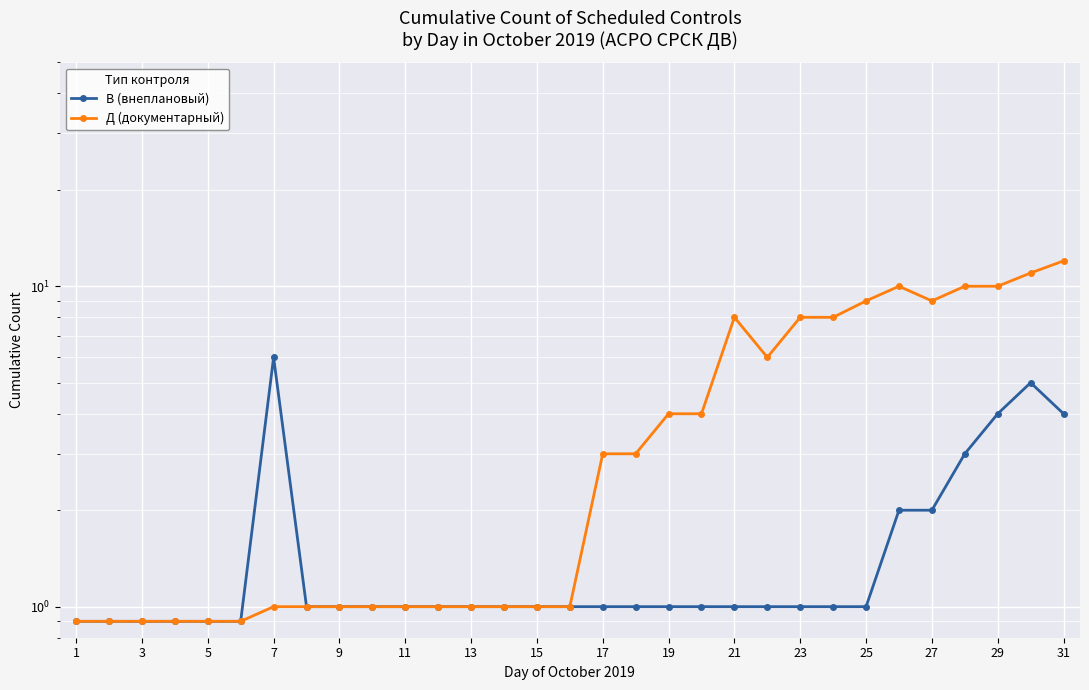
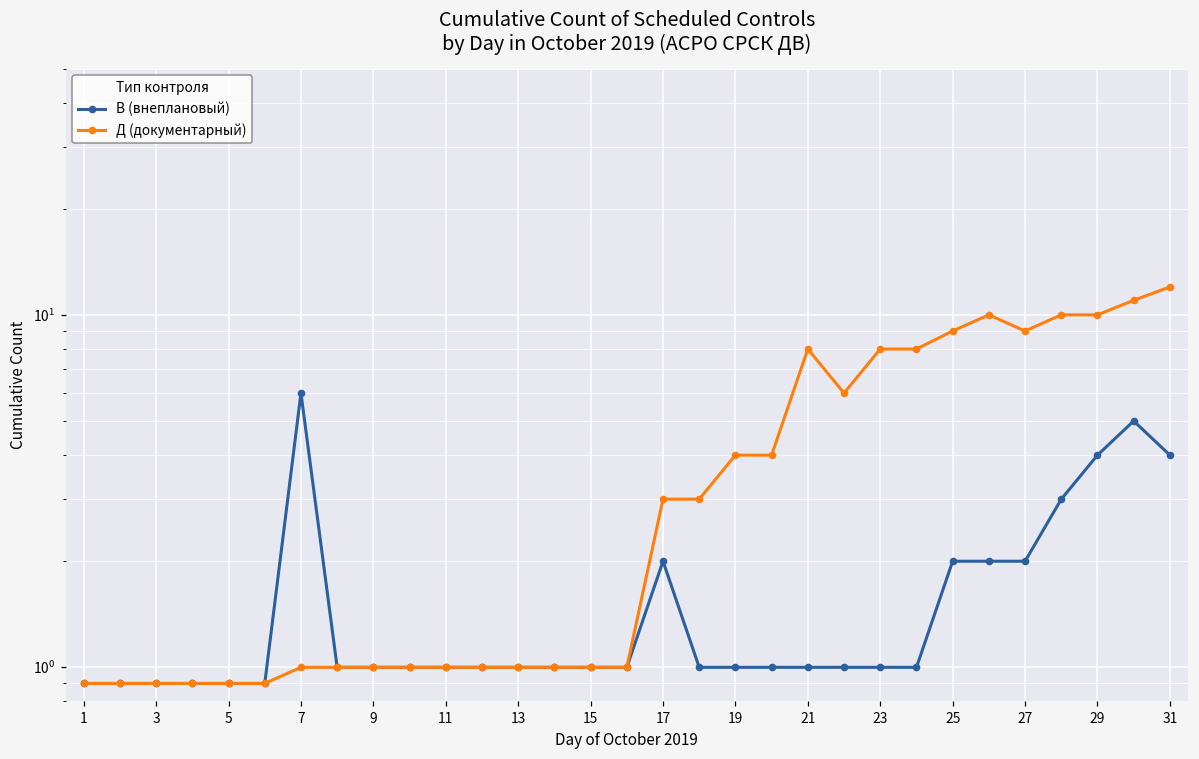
  {
    "В (внеплановый)": {
      "7": 6,
-     "17": 1,
+     "17": 2,
      "19": 1,
      "21": 1,
      "23": 1,
-     "25": 1,
+     "25": 2,
      "27": 2,
      "29": 4,
      "31": 4
    },
    "Д (документарный)": {
      "7": 1,
      "17": 3,
      "19": 4,
      "21": 8,
      "23": 8,
      "25": 9,
      "27": 9,
      "29": 10,
      "31": 12
    }
  }
